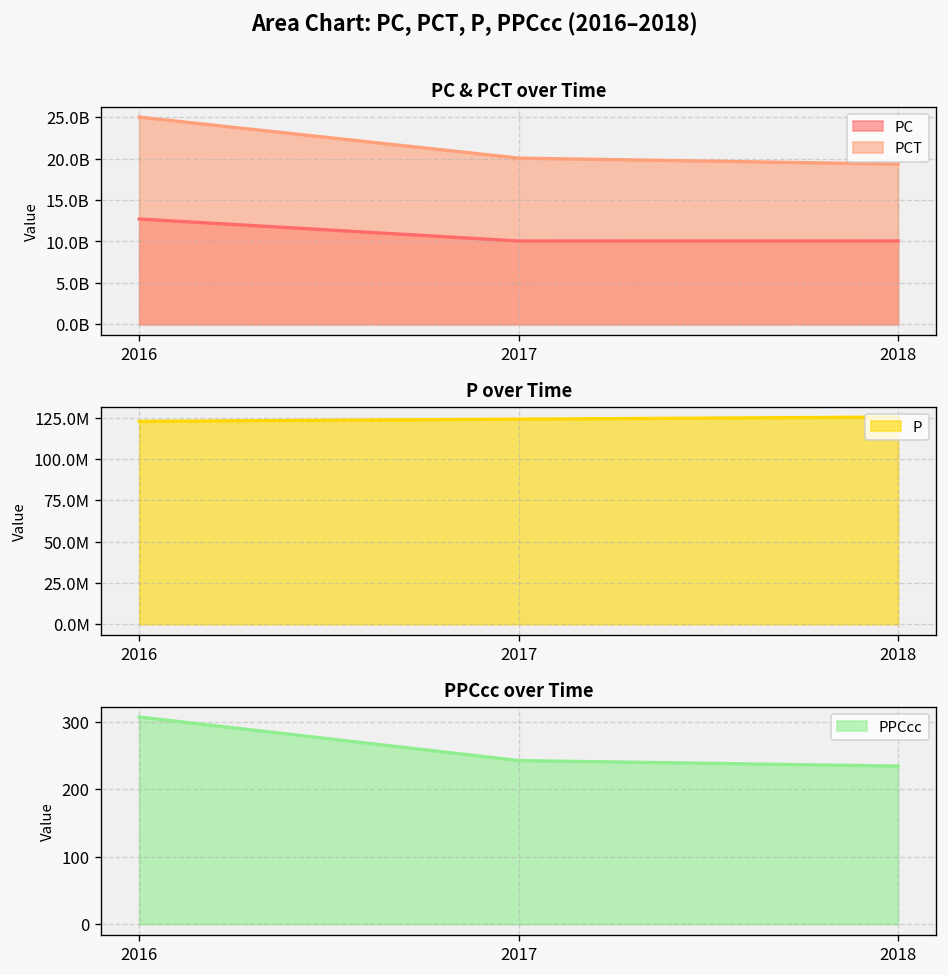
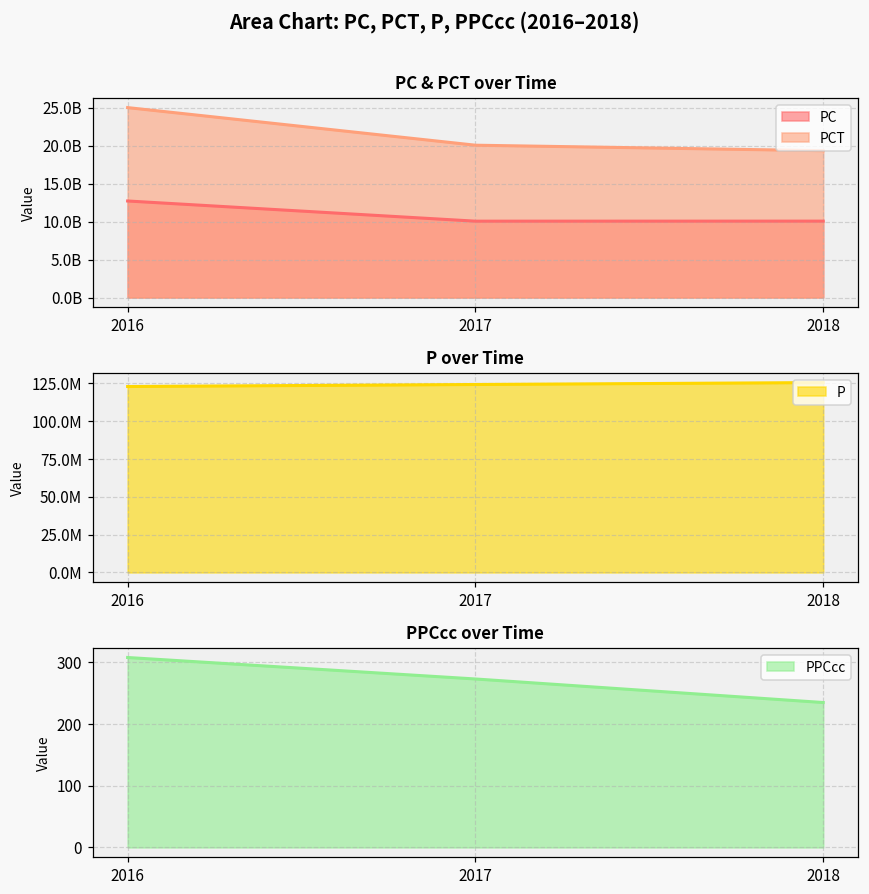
  {
    "P over Time": {
      "2016": 123000000,
      "2017": 124000000
    },
    "PPCcc over Time": {
      "2016": 310,
-     "2017": 240,
+     "2017": 270,
      "2018": 230
    }
  }
